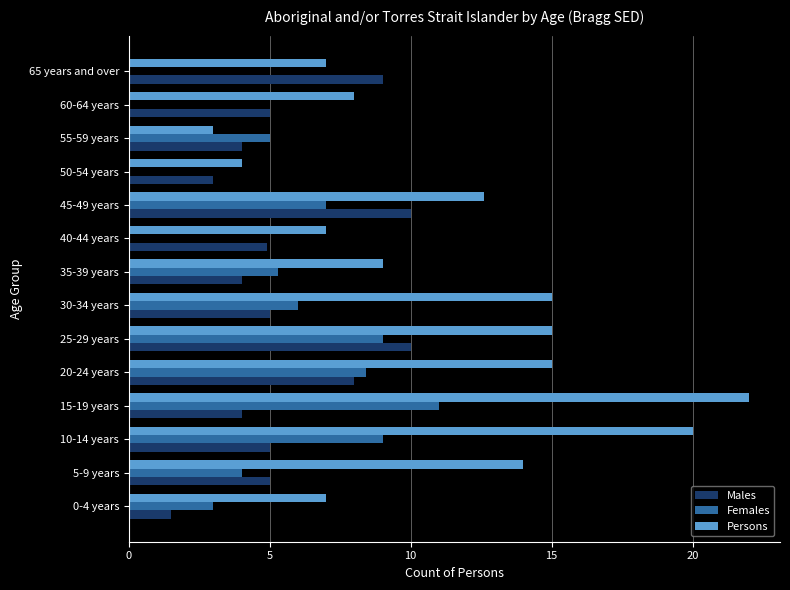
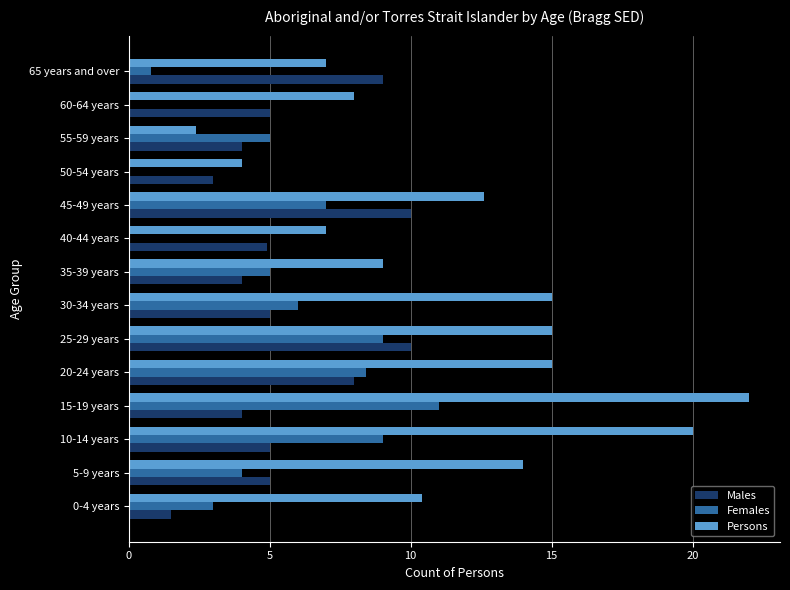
  {
    "Males": {
      "65 years and over": 9.0,
      "60-64 years": 5.0,
      "55-59 years": 4.0,
      "50-54 years": 3.0,
      "45-49 years": 10.0,
      "40-44 years": 4.9,
      "35-39 years": 4.0,
      "30-34 years": 5.0,
      "25-29 years": 10.0,
      "20-24 years": 8.0,
      "15-19 years": 4.0,
      "10-14 years": 5.0,
      "5-9 years": 5.0,
      "0-4 years": 1.5
    },
    "Females": {
-     "65 years and over": 0.0,
+     "65 years and over": 0.8,
      "60-64 years": 0.0,
      "55-59 years": 5.0,
      "50-54 years": 0.0,
      "45-49 years": 7.0,
      "40-44 years": 0.0,
-     "35-39 years": 5.3,
+     "35-39 years": 5.0,
      "30-34 years": 6.0,
      "25-29 years": 9.0,
      "20-24 years": 8.4,
      "15-19 years": 11.0,
      "10-14 years": 9.0,
      "5-9 years": 4.0,
      "0-4 years": 3.0
    },
    "Persons": {
      "65 years and over": 7.0,
      "60-64 years": 8.0,
-     "55-59 years": 3.0,
+     "55-59 years": 2.4,
      "50-54 years": 4.0,
      "45-49 years": 12.6,
      "40-44 years": 7.0,
      "35-39 years": 9.0,
      "30-34 years": 15.0,
      "25-29 years": 15.0,
      "20-24 years": 15.0,
      "15-19 years": 22.0,
      "10-14 years": 20.0,
      "5-9 years": 14.0,
-     "0-4 years": 7.0
+     "0-4 years": 10.4
    }
  }
